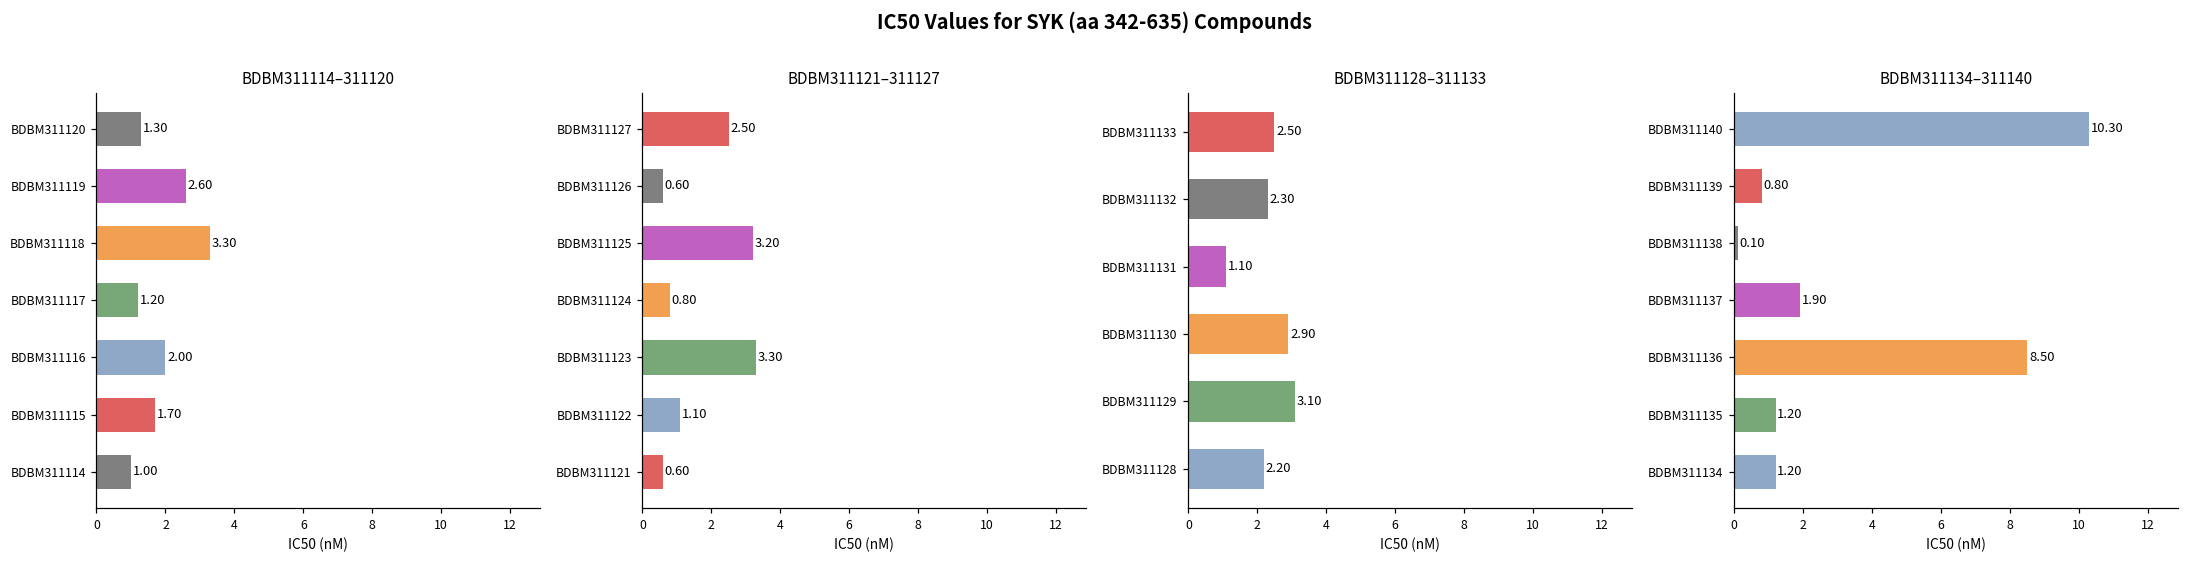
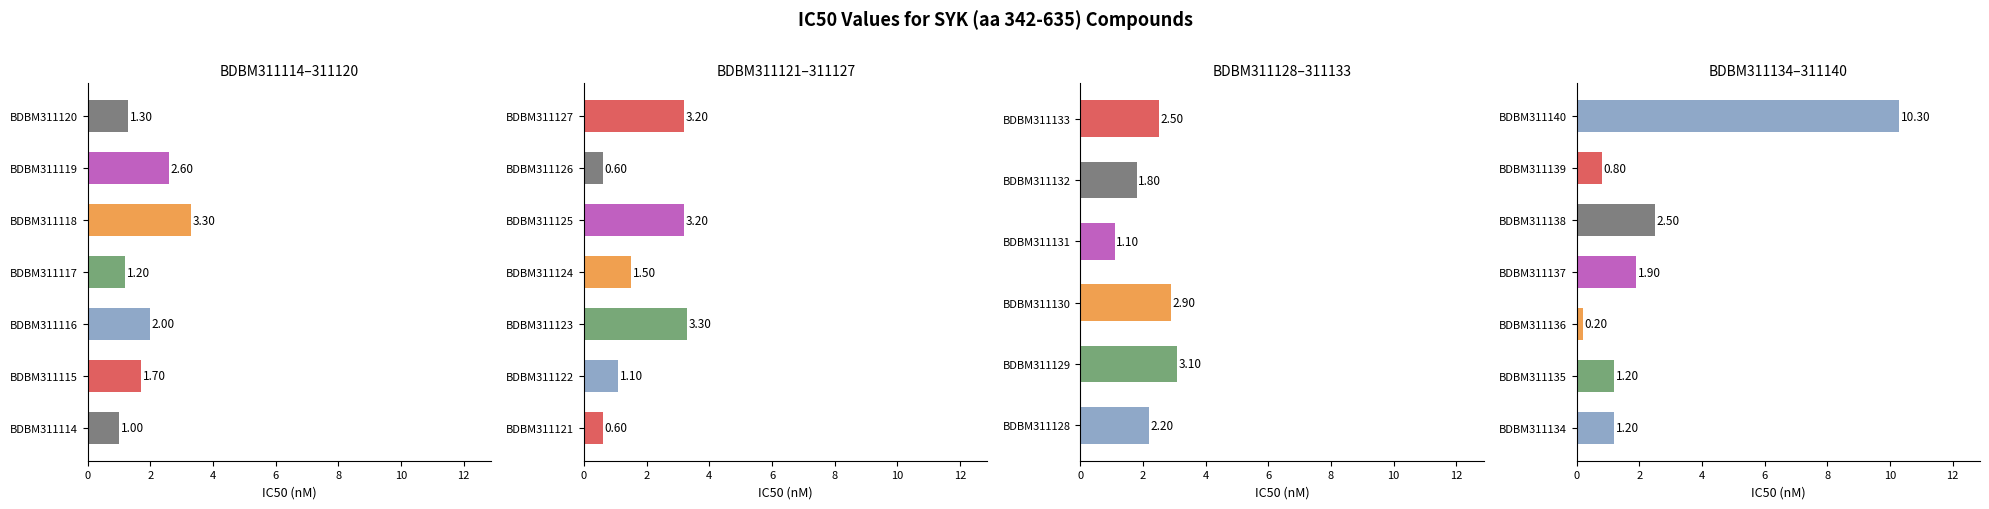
  {
    "BDBM311114–311120": {
      "BDBM311120": 1.30,
      "BDBM311119": 2.60,
      "BDBM311118": 3.30,
      "BDBM311117": 1.20,
      "BDBM311116": 2.00,
      "BDBM311115": 1.70,
      "BDBM311114": 1.00
    },
    "BDBM311121–311127": {
-     "BDBM311127": 2.50,
+     "BDBM311127": 3.20,
      "BDBM311126": 0.60,
      "BDBM311125": 3.20,
-     "BDBM311124": 0.80,
+     "BDBM311124": 1.50,
      "BDBM311123": 3.30,
      "BDBM311122": 1.10,
      "BDBM311121": 0.60
    },
    "BDBM311128–311133": {
      "BDBM311133": 2.50,
-     "BDBM311132": 2.30,
+     "BDBM311132": 1.80,
      "BDBM311131": 1.10,
      "BDBM311130": 2.90,
      "BDBM311129": 3.10,
      "BDBM311128": 2.20
    },
    "BDBM311134–311140": {
      "BDBM311140": 10.30,
      "BDBM311139": 0.80,
-     "BDBM311138": 0.10,
+     "BDBM311138": 2.50,
      "BDBM311137": 1.90,
-     "BDBM311136": 8.50,
+     "BDBM311136": 0.20,
      "BDBM311135": 1.20,
      "BDBM311134": 1.20
    }
  }
